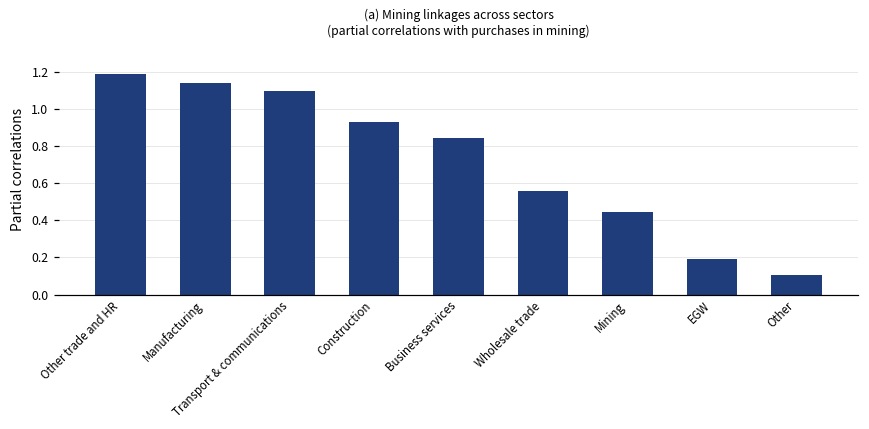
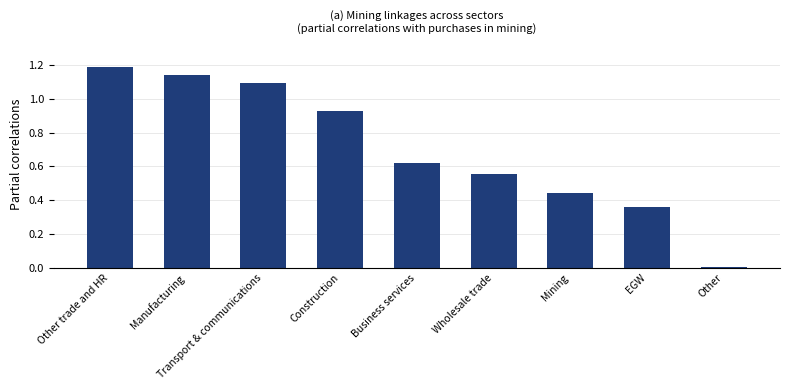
  {
    "Other trade and HR": 1.19,
    "Manufacturing": 1.14,
    "Transport & communications": 1.09,
    "Construction": 0.93,
-   "Business services": 0.84,
+   "Business services": 0.62,
    "Wholesale trade": 0.56,
    "Mining": 0.44,
-   "EGW": 0.19,
-   "Other": 0.11
+   "EGW": 0.36,
+   "Other": 0.00
  }
